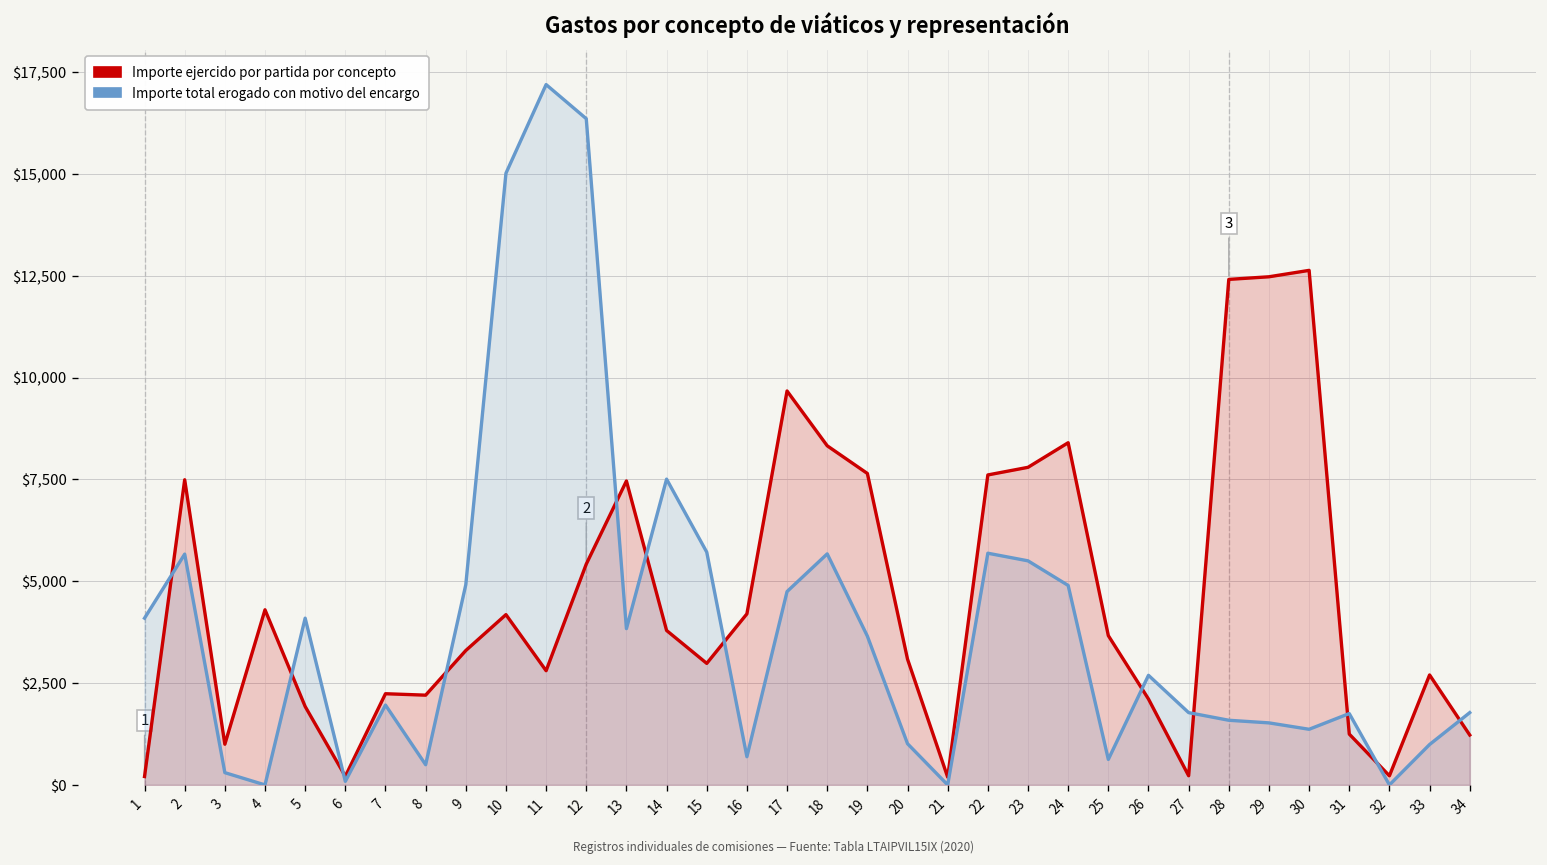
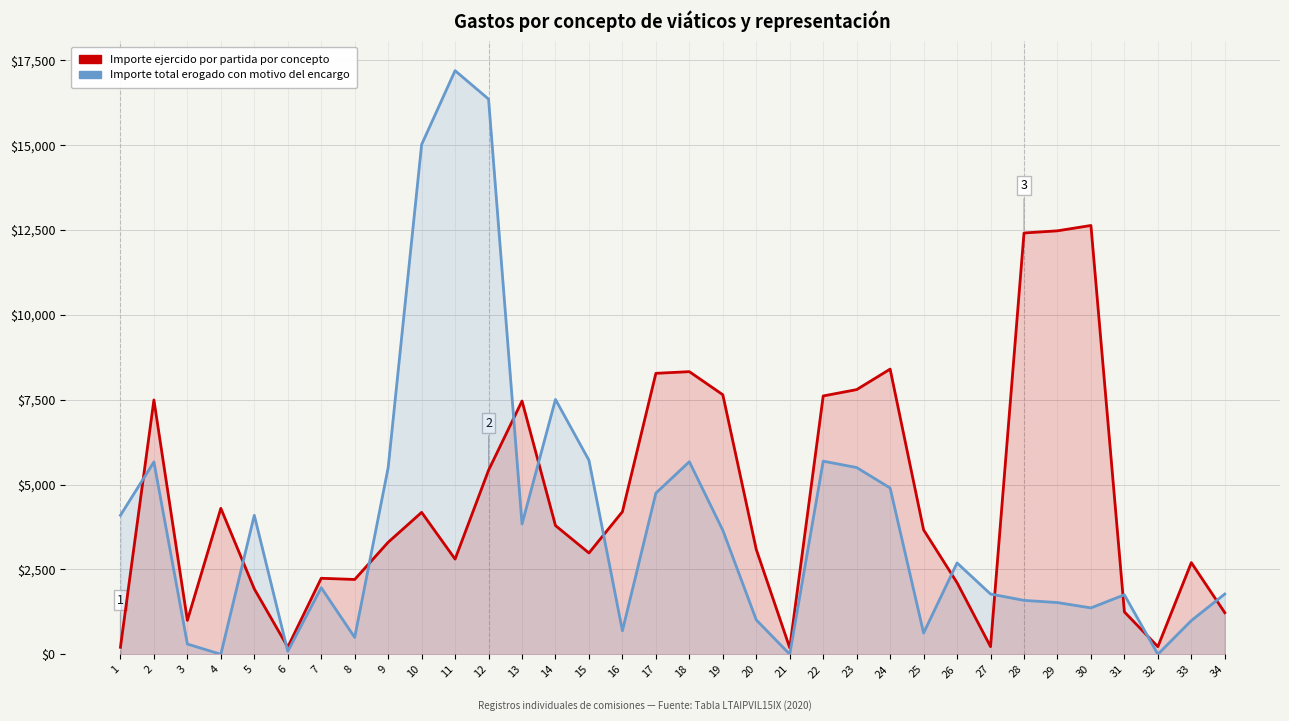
  {
    "Importe ejercido por partida por concepto": {
      "2": "$7,500",
      "3": "$1,000",
      "4": "$4,300",
      "5": "$1,900",
      "6": "$200",
      "7": "$2,200",
      "8": "$2,200",
      "9": "$3,300",
      "10": "$4,200",
      "11": "$2,800",
      "13": "$7,500",
      "14": "$3,800",
      "15": "$3,000",
      "16": "$4,200",
-     "17": "$9,700",
+     "17": "$8,300",
      "18": "$8,300",
      "19": "$7,600",
      "20": "$3,100",
      "21": "$200",
      "22": "$7,600",
      "23": "$7,800",
      "24": "$8,400",
      "25": "$3,700",
      "26": "$2,100",
      "27": "$200",
      "29": "$12,500",
      "30": "$12,600",
      "31": "$1,200",
      "32": "$200",
      "33": "$2,700",
      "34": "$1,200"
    },
    "Importe total erogado con motivo del encargo": {
      "1": "$4,100",
      "2": "$5,700",
      "3": "$300",
      "4": "$0",
      "5": "$4,100",
      "6": "$100",
      "7": "$2,000",
      "8": "$500",
-     "9": "$4,900",
+     "9": "$5,500",
      "10": "$15,000",
      "11": "$17,200",
      "12": "$16,400",
      "13": "$3,800",
      "14": "$7,500",
      "15": "$5,700",
      "16": "$700",
      "17": "$4,700",
      "18": "$5,700",
      "19": "$3,700",
      "20": "$1,000",
      "21": "$0",
      "22": "$5,700",
      "23": "$5,500",
      "24": "$4,900",
      "25": "$600",
      "26": "$2,700",
      "27": "$1,800",
      "28": "$1,600",
      "29": "$1,500",
      "30": "$1,400",
      "31": "$1,800",
      "32": "$0",
      "33": "$1,000",
      "34": "$1,800"
    }
  }
